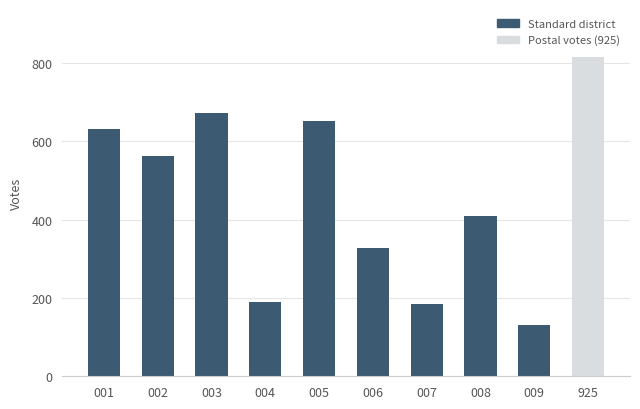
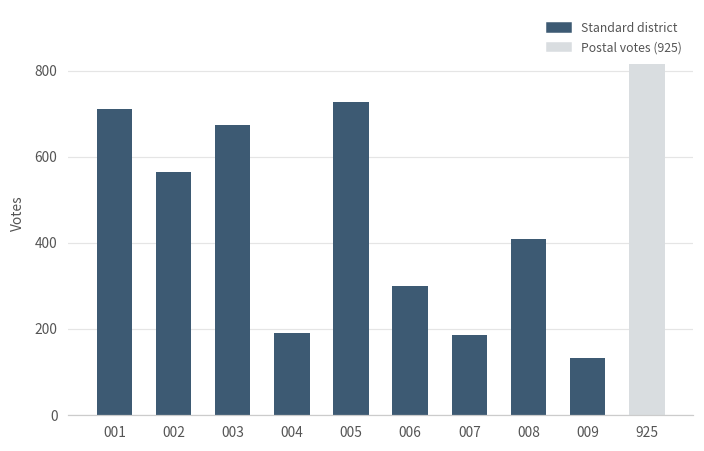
  {
-   "001": 630,
+   "001": 710,
    "002": 560,
    "003": 670,
    "004": 190,
-   "005": 650,
-   "006": 330,
+   "005": 730,
+   "006": 300,
    "007": 190,
    "008": 410,
    "009": 130,
    "925": 820
  }
